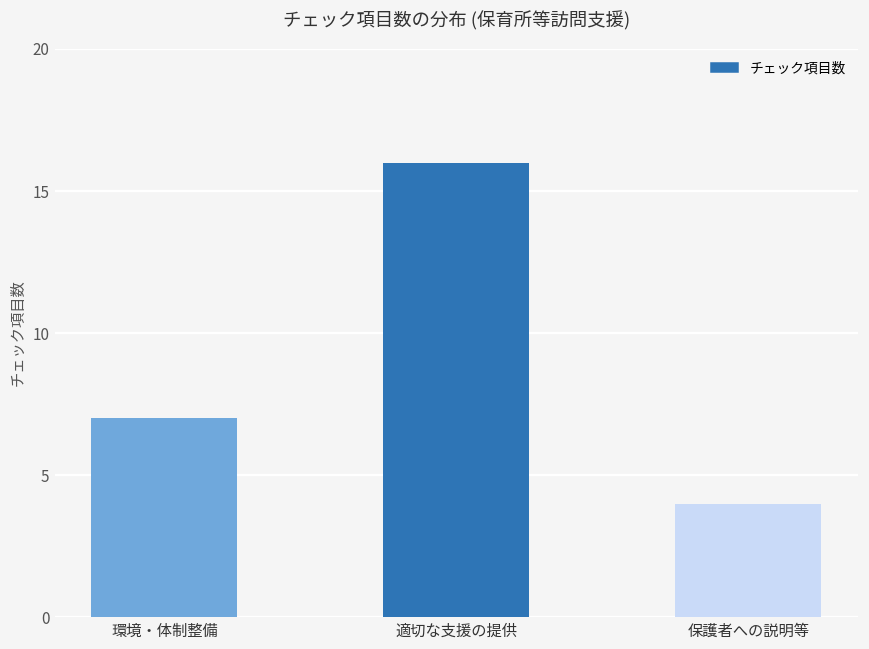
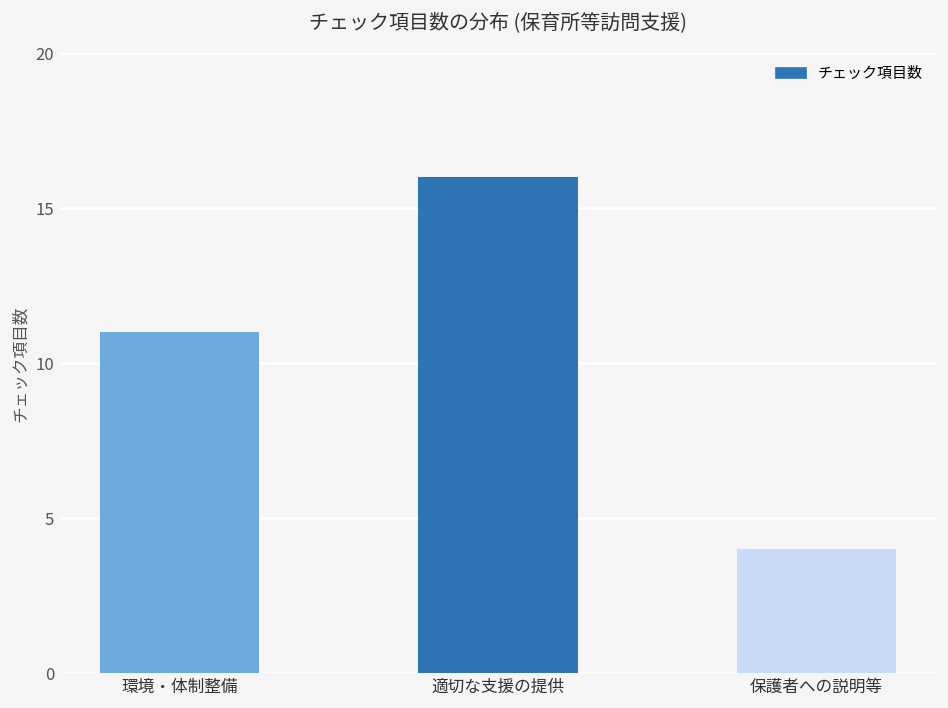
  {
-   "環境・体制整備": 7,
+   "環境・体制整備": 11,
    "適切な支援の提供": 16,
    "保護者への説明等": 4
  }
